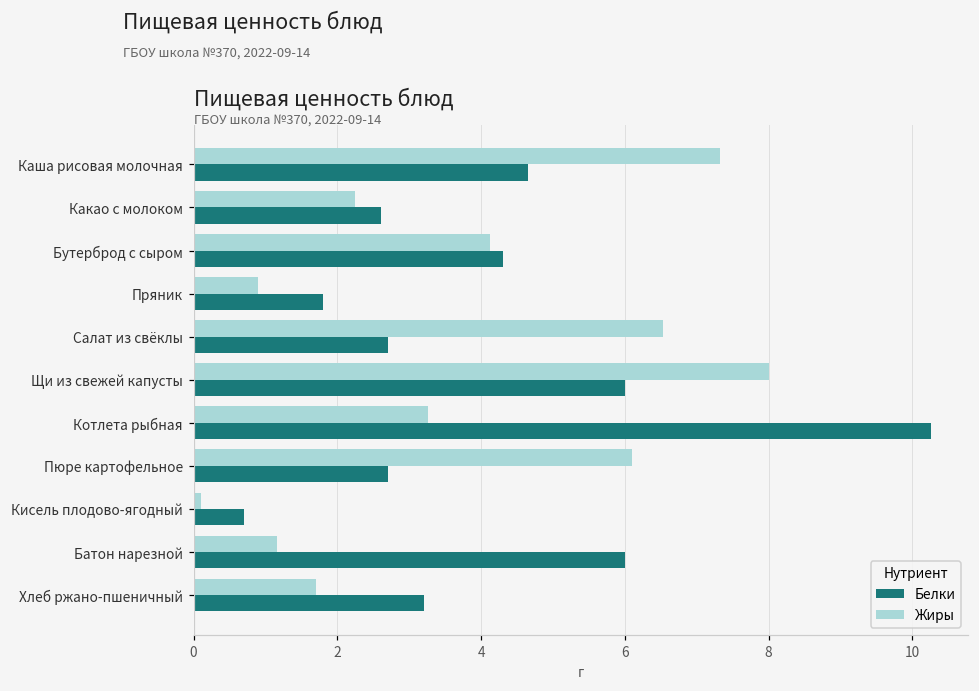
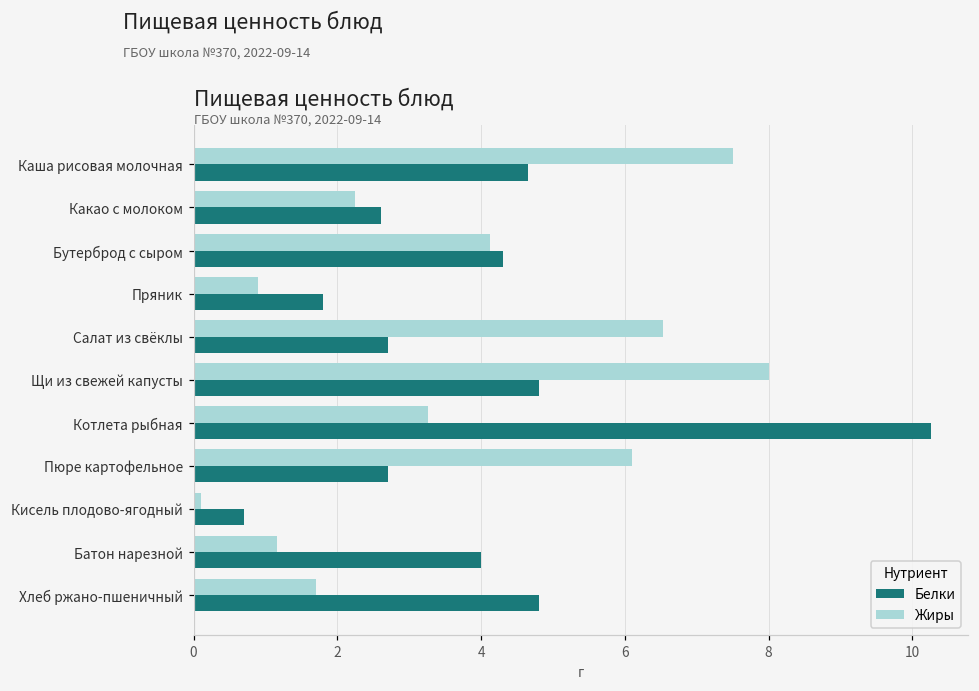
  {
    "Белки": {
      "Каша рисовая молочная": 4.7,
      "Какао с молоком": 2.6,
      "Бутерброд с сыром": 4.3,
      "Пряник": 1.8,
      "Салат из свёклы": 2.7,
-     "Щи из свежей капусты": 6.0,
+     "Щи из свежей капусты": 4.8,
      "Котлета рыбная": 10.3,
      "Пюре картофельное": 2.7,
      "Кисель плодово-ягодный": 0.7,
-     "Батон нарезной": 6,
-     "Хлеб ржано-пшеничный": 3.2
+     "Батон нарезной": 4,
+     "Хлеб ржано-пшеничный": 4.8
    },
    "Жиры": {
-     "Каша рисовая молочная": 7.3,
+     "Каша рисовая молочная": 7.5,
      "Какао с молоком": 2.3,
      "Бутерброд с сыром": 4.1,
      "Пряник": 0.9,
      "Салат из свёклы": 6.5,
      "Щи из свежей капусты": 8.0,
      "Котлета рыбная": 3.3,
      "Пюре картофельное": 6.1,
      "Кисель плодово-ягодный": 0.1,
      "Батон нарезной": 1.2,
      "Хлеб ржано-пшеничный": 1.7
    }
  }
